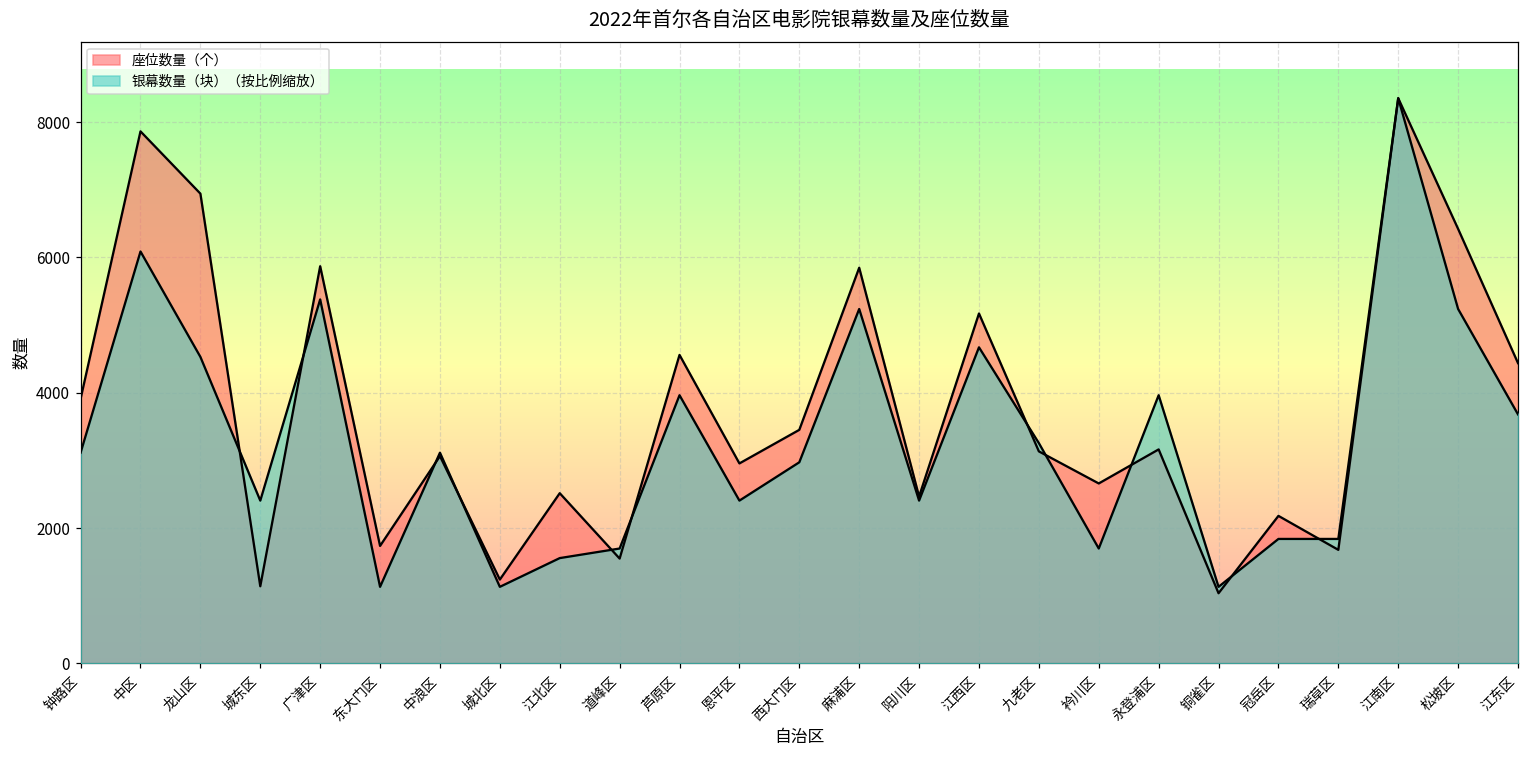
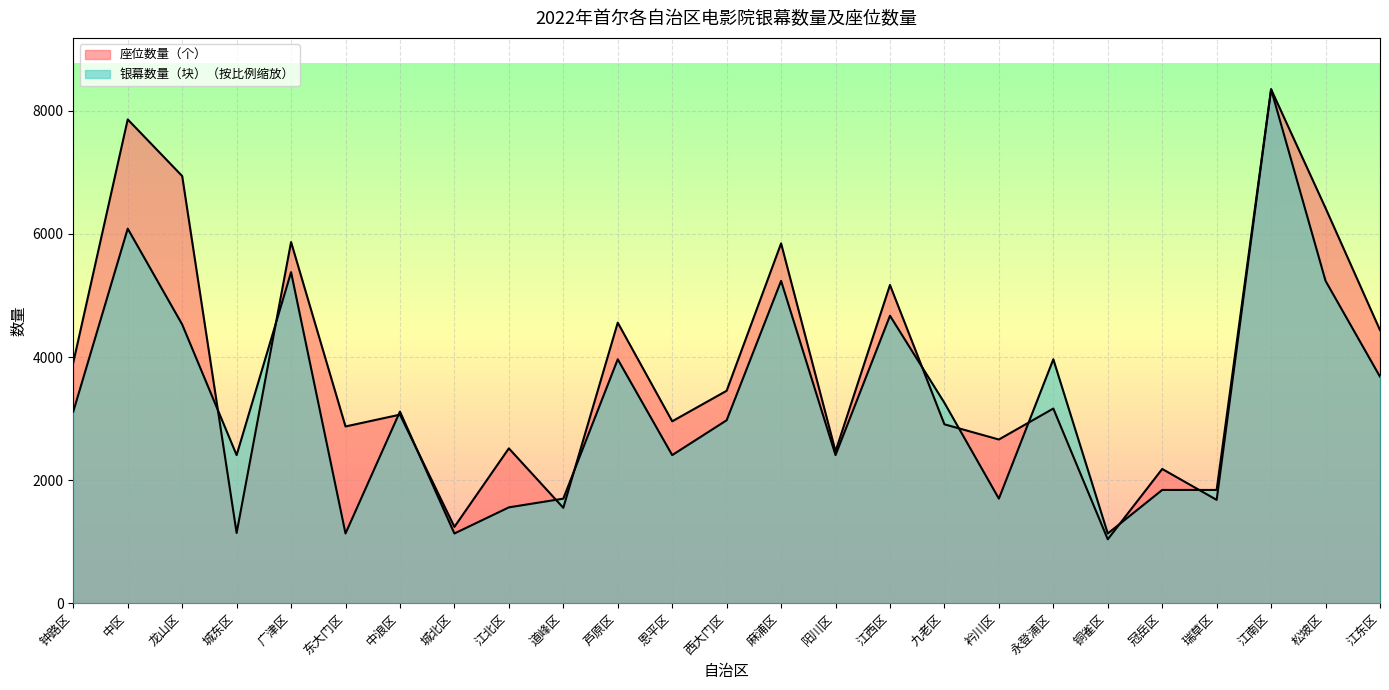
  {
    "座位数量（个）": {
      "钟路区": 3900,
      "中区": 7900,
      "龙山区": 6900,
      "城东区": 1100,
      "广津区": 5900,
-     "东大门区": 1700,
+     "东大门区": 2900,
      "中浪区": 3100,
      "城北区": 1200,
      "江北区": 2500,
      "道峰区": 1600,
      "芦原区": 4600,
      "恩平区": 3000,
      "西大门区": 3500,
      "麻浦区": 5800,
      "阳川区": 2500,
      "江西区": 5200,
-     "九老区": 3100,
+     "九老区": 2900,
      "衿川区": 2700,
      "永登浦区": 3200,
      "铜雀区": 1000,
      "冠岳区": 2200,
      "瑞草区": 1700,
      "松坡区": 6400,
      "江东区": 4400
    },
    "银幕数量（块）（按比例缩放）": {
      "钟路区": 3100,
      "中区": 6100,
      "龙山区": 4500,
      "城东区": 2400,
      "广津区": 5400,
      "东大门区": 1100,
      "中浪区": 3100,
      "城北区": 1100,
      "江北区": 1600,
      "道峰区": 1700,
      "芦原区": 4000,
      "恩平区": 2400,
      "西大门区": 3000,
      "麻浦区": 5200,
      "阳川区": 2400,
      "江西区": 4700,
      "九老区": 3300,
      "衿川区": 1700,
      "永登浦区": 4000,
      "铜雀区": 1100,
      "冠岳区": 1800,
      "瑞草区": 1800,
      "松坡区": 5200,
      "江东区": 3700
    }
  }
